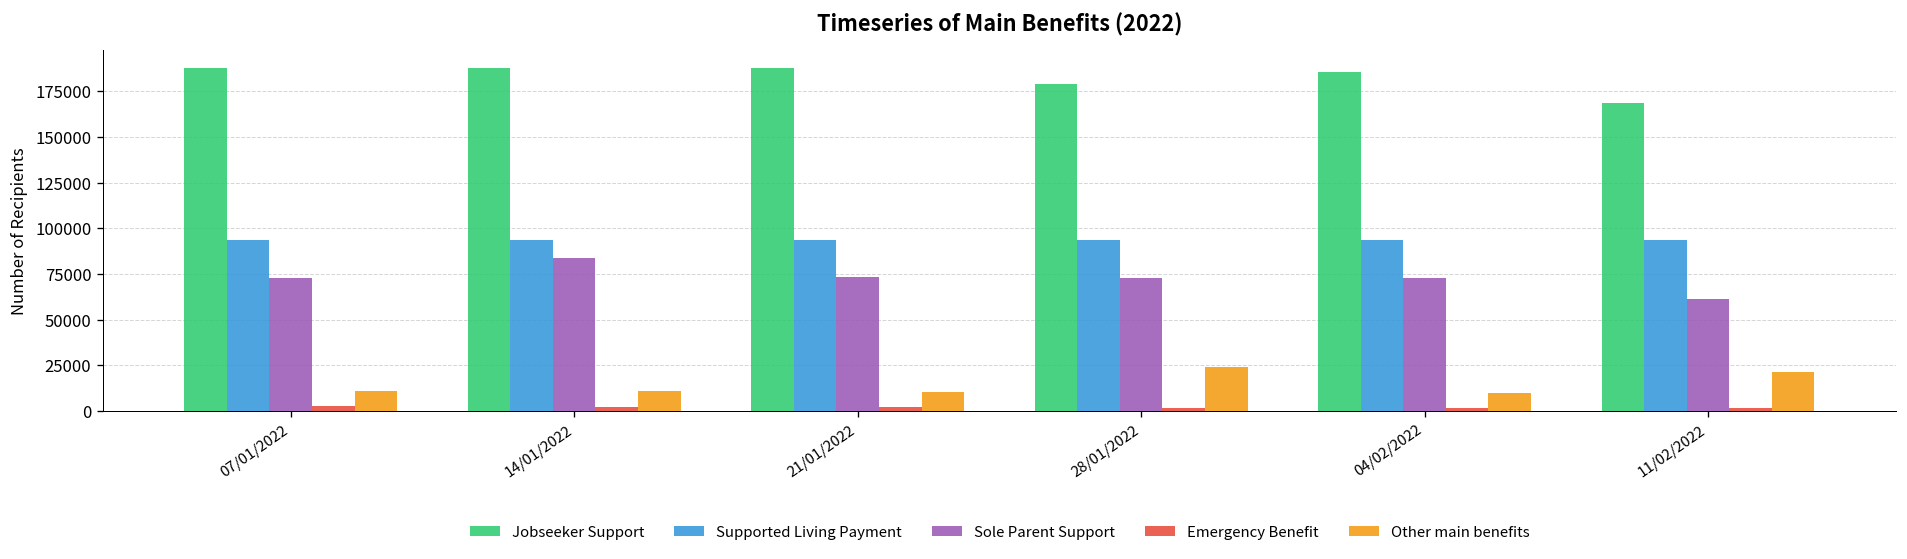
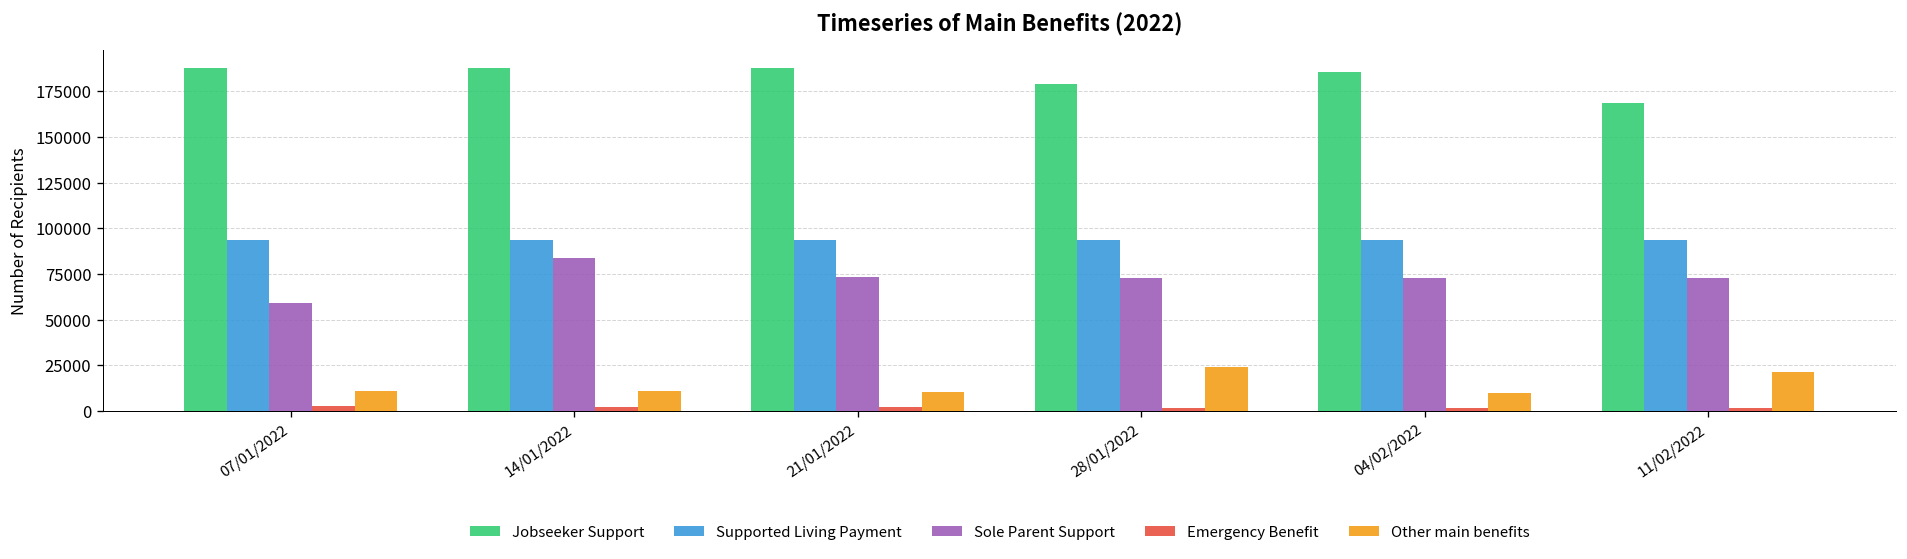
  {
    "Jobseeker Support": {
      "07/01/2022": 188000,
      "14/01/2022": 188000,
      "21/01/2022": 188000,
      "28/01/2022": 179000,
      "04/02/2022": 186000,
      "11/02/2022": 169000
    },
    "Supported Living Payment": {
      "07/01/2022": 93000,
      "14/01/2022": 94000,
      "21/01/2022": 94000,
      "28/01/2022": 94000,
      "04/02/2022": 93000,
      "11/02/2022": 94000
    },
    "Sole Parent Support": {
-     "07/01/2022": 73000,
+     "07/01/2022": 59000,
      "14/01/2022": 84000,
      "21/01/2022": 73000,
      "28/01/2022": 73000,
      "04/02/2022": 73000,
-     "11/02/2022": 61000
+     "11/02/2022": 73000
    },
    "Emergency Benefit": {
      "07/01/2022": 3000,
      "14/01/2022": 2000,
      "21/01/2022": 2000,
      "28/01/2022": 2000
    },
    "Other main benefits": {
      "07/01/2022": 11000,
      "14/01/2022": 11000,
      "21/01/2022": 11000,
      "28/01/2022": 24000,
      "04/02/2022": 10000,
      "11/02/2022": 22000
    }
  }
